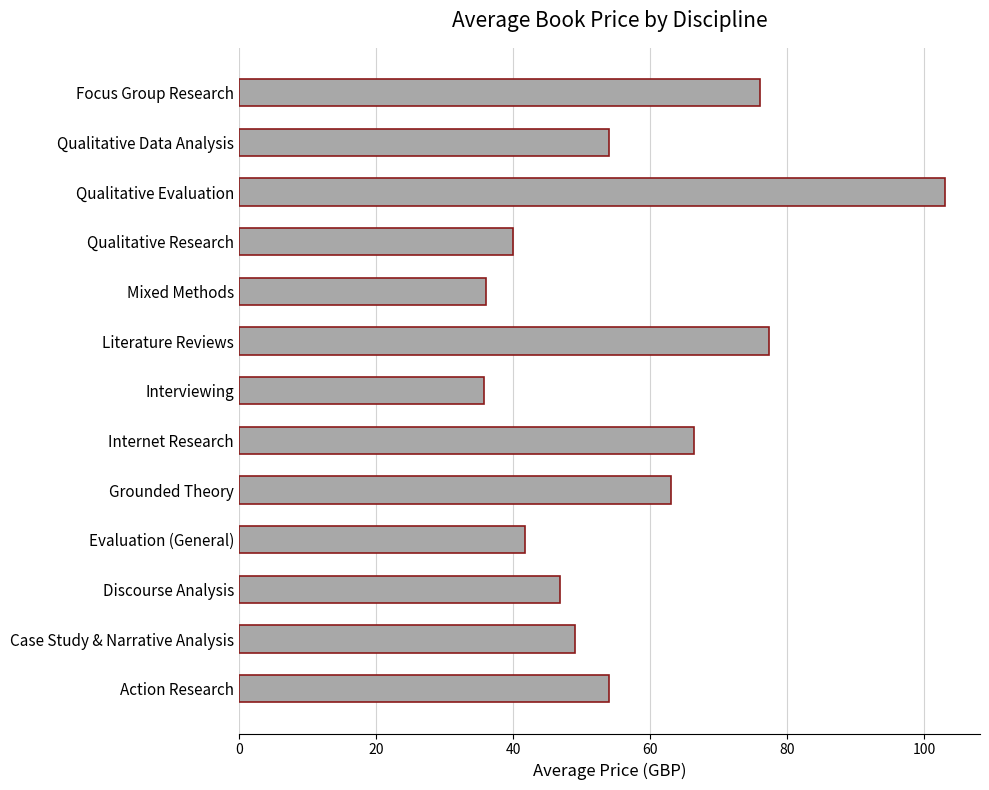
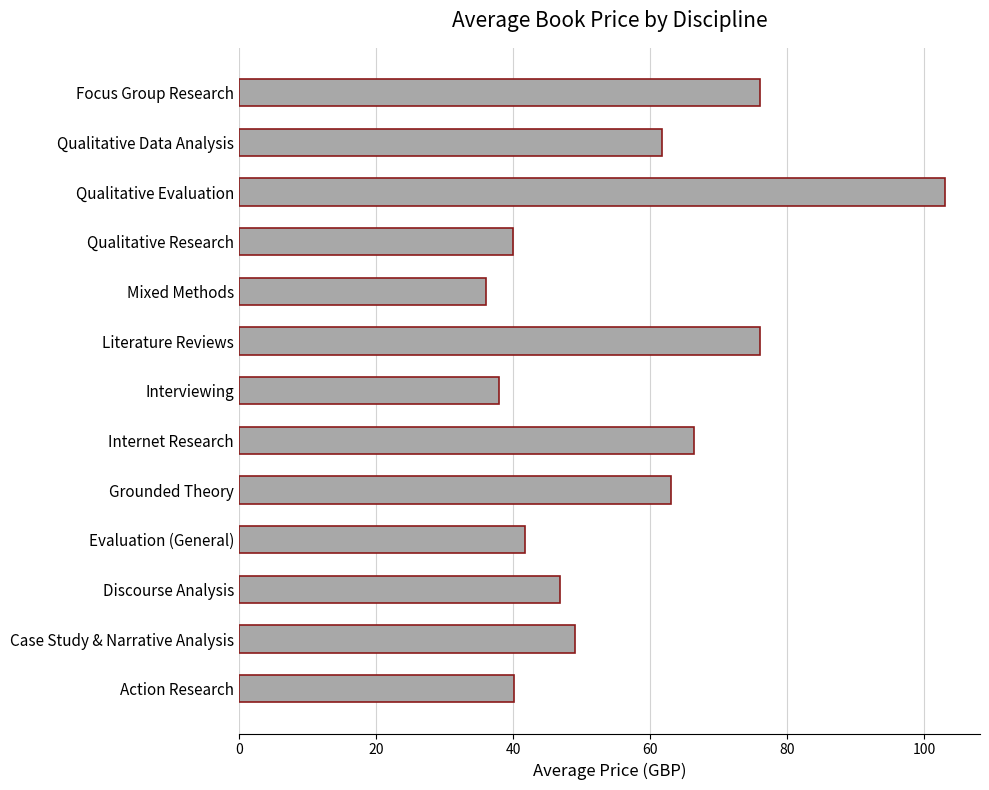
  {
    "Focus Group Research": 76,
-   "Qualitative Data Analysis": 54,
+   "Qualitative Data Analysis": 62,
    "Qualitative Evaluation": 103,
    "Qualitative Research": 40,
    "Mixed Methods": 36,
-   "Literature Reviews": 77,
-   "Interviewing": 36,
+   "Literature Reviews": 76,
+   "Interviewing": 38,
    "Internet Research": 66,
    "Grounded Theory": 63,
    "Evaluation (General)": 42,
    "Discourse Analysis": 47,
    "Case Study & Narrative Analysis": 49,
-   "Action Research": 54
+   "Action Research": 40
  }
